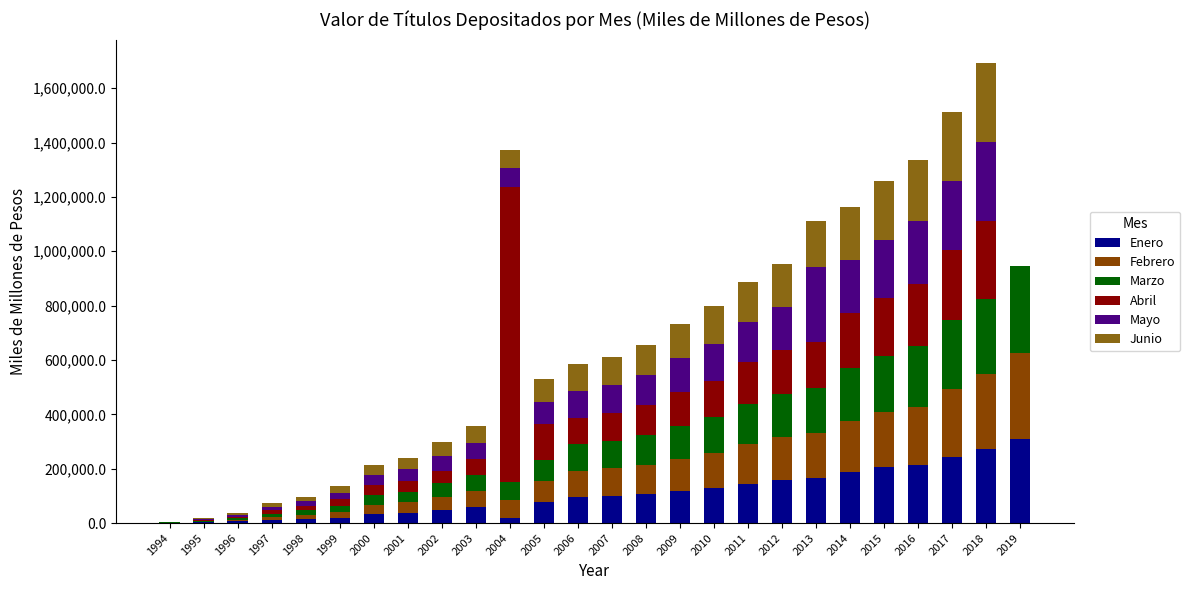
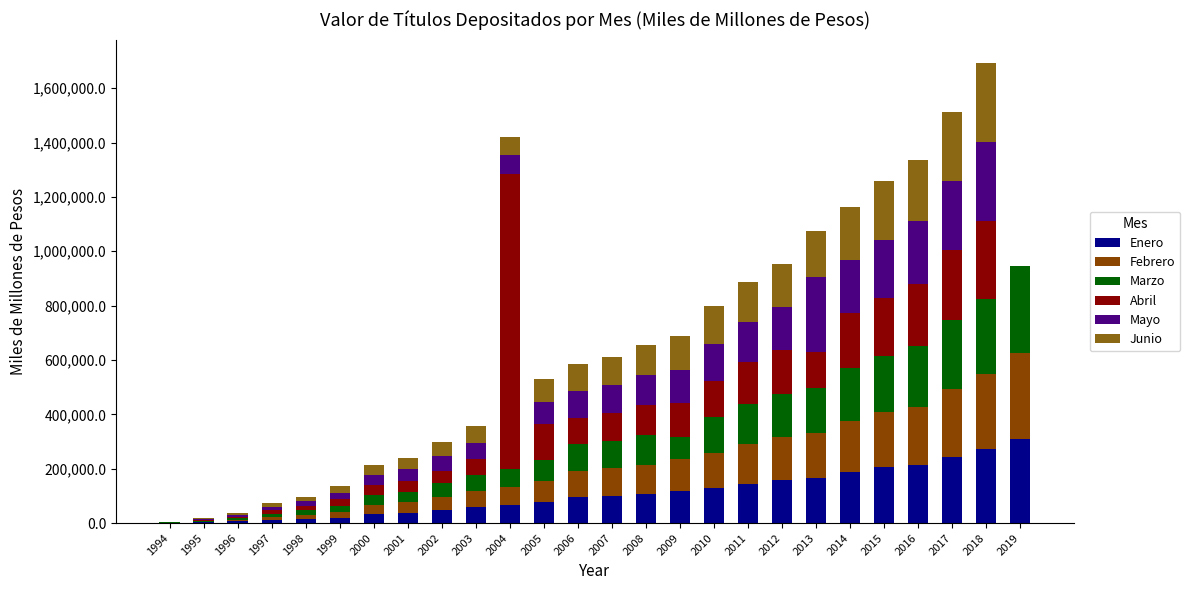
  {
    "Enero": {
      "1997": "10,000",
      "1998": "20,000",
      "1999": "20,000",
      "2000": "30,000",
      "2001": "40,000",
      "2002": "50,000",
      "2003": "60,000",
-     "2004": "20,000",
+     "2004": "70,000",
      "2005": "80,000",
      "2006": "90,000",
      "2007": "100,000",
      "2008": "110,000",
      "2009": "120,000",
      "2010": "130,000",
      "2011": "140,000",
      "2012": "160,000",
      "2013": "160,000",
      "2014": "190,000",
      "2015": "210,000",
      "2016": "210,000",
      "2017": "240,000",
      "2018": "270,000",
      "2019": "310,000"
    },
    "Marzo": {
      "1997": "10,000",
      "1998": "20,000",
      "1999": "20,000",
      "2000": "40,000",
      "2001": "40,000",
      "2002": "50,000",
      "2003": "60,000",
      "2004": "70,000",
      "2005": "80,000",
      "2006": "100,000",
      "2007": "100,000",
      "2008": "110,000",
-     "2009": "120,000",
+     "2009": "80,000",
      "2010": "130,000",
      "2011": "150,000",
      "2012": "160,000",
      "2013": "170,000",
      "2014": "190,000",
      "2015": "210,000",
      "2016": "220,000",
      "2017": "250,000",
      "2018": "280,000",
      "2019": "320,000"
    },
    "Abril": {
      "1997": "10,000",
      "1998": "20,000",
      "1999": "20,000",
      "2000": "40,000",
      "2001": "40,000",
      "2002": "50,000",
      "2003": "60,000",
      "2004": "1,090,000",
      "2005": "130,000",
      "2006": "100,000",
      "2007": "100,000",
      "2008": "110,000",
      "2009": "120,000",
      "2010": "130,000",
      "2011": "150,000",
      "2012": "160,000",
-     "2013": "170,000",
+     "2013": "130,000",
      "2014": "200,000",
      "2015": "210,000",
      "2016": "230,000",
      "2017": "260,000",
      "2018": "280,000",
      "2019": "0"
    },
    "Mayo": {
      "1997": "10,000",
      "1998": "20,000",
      "1999": "20,000",
      "2000": "40,000",
      "2001": "40,000",
      "2002": "50,000",
      "2003": "60,000",
      "2004": "70,000",
      "2005": "80,000",
      "2006": "100,000",
      "2007": "100,000",
      "2008": "110,000",
      "2009": "120,000",
      "2010": "140,000",
      "2011": "150,000",
      "2012": "160,000",
      "2013": "280,000",
      "2014": "190,000",
      "2015": "210,000",
      "2016": "230,000",
      "2017": "250,000",
      "2018": "290,000",
      "2019": "0"
    }
  }
